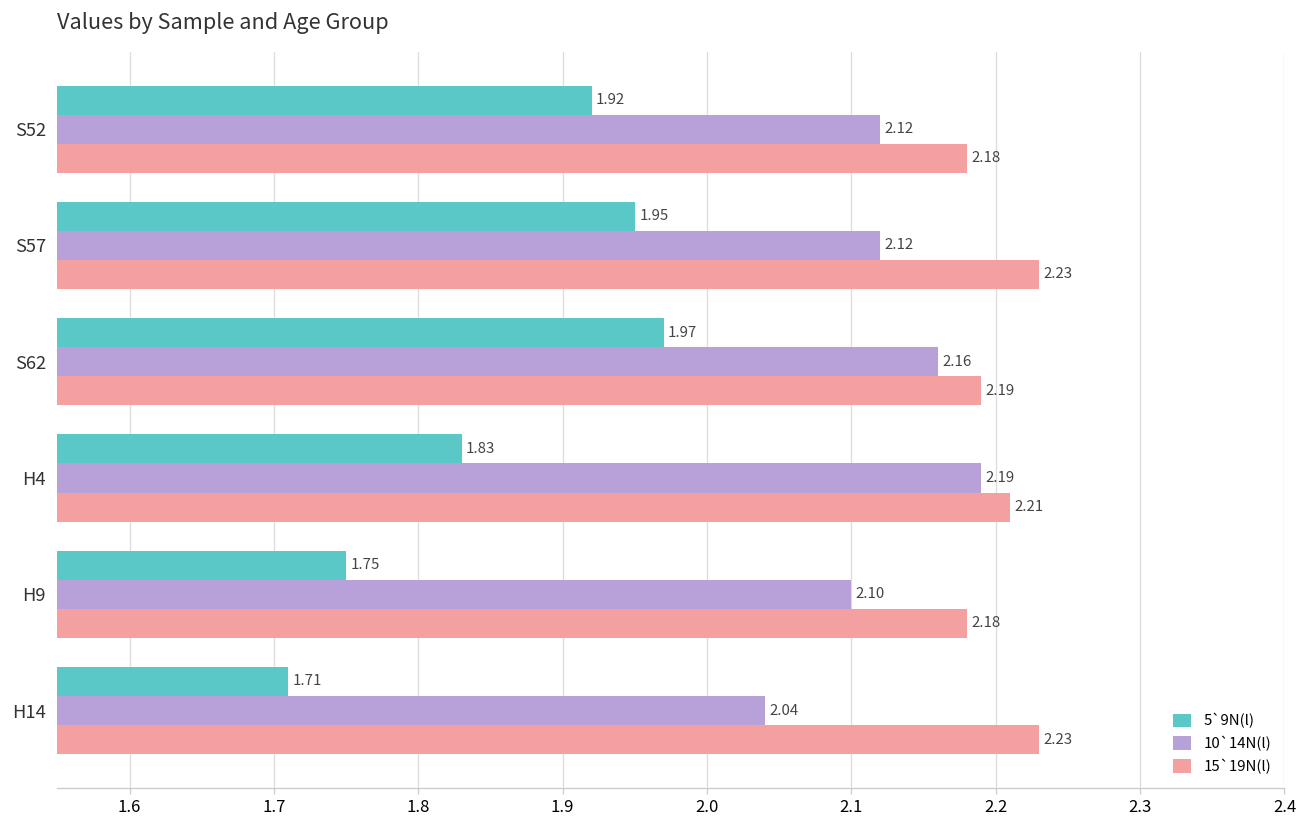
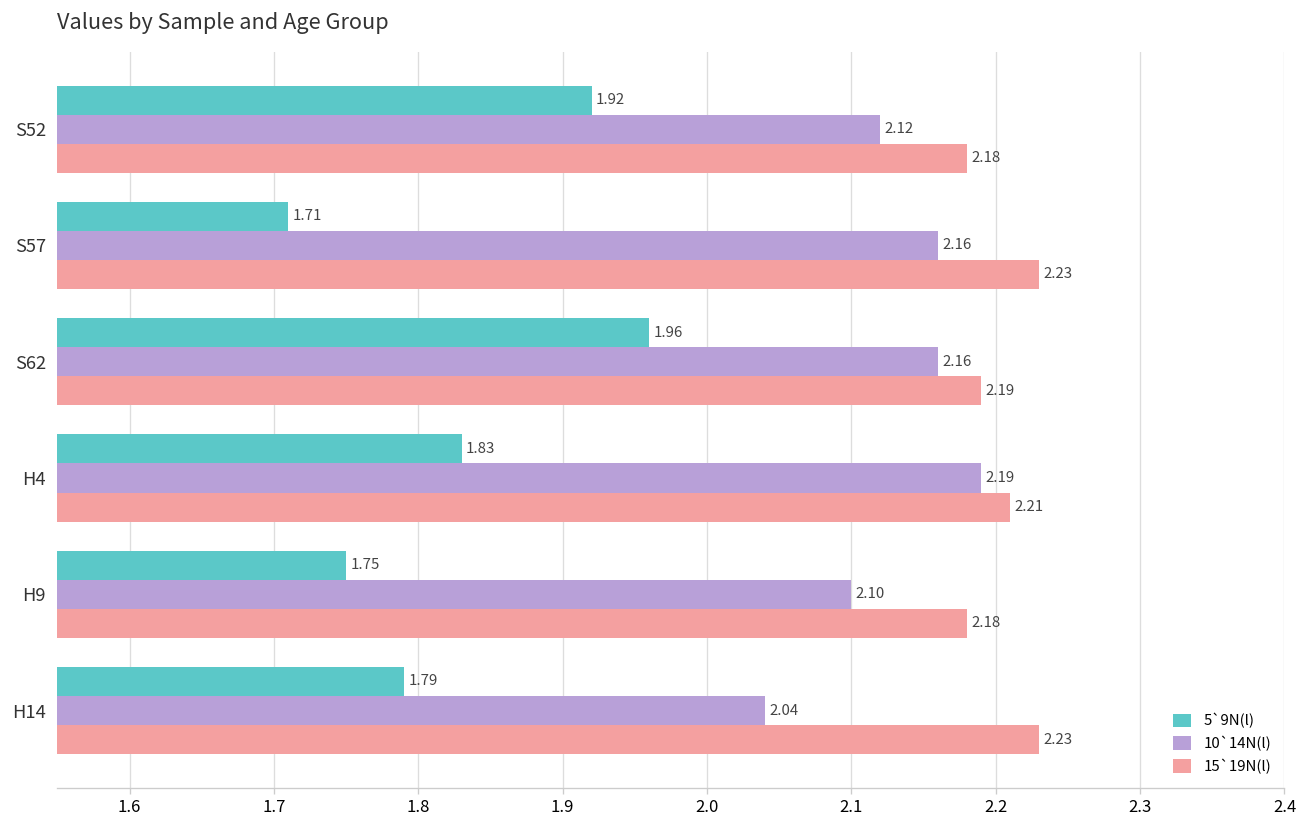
  {
    "5`9N(l)": {
      "S52": 1.92,
-     "S57": 1.95,
-     "S62": 1.97,
+     "S57": 1.71,
+     "S62": 1.96,
      "H4": 1.83,
      "H9": 1.75,
-     "H14": 1.71
+     "H14": 1.79
    },
    "10`14N(l)": {
      "S52": 2.12,
-     "S57": 2.12,
+     "S57": 2.16,
      "S62": 2.16,
      "H4": 2.19,
      "H9": 2.10,
      "H14": 2.04
    },
    "15`19N(l)": {
      "S52": 2.18,
      "S57": 2.23,
      "S62": 2.19,
      "H4": 2.21,
      "H9": 2.18,
      "H14": 2.23
    }
  }
